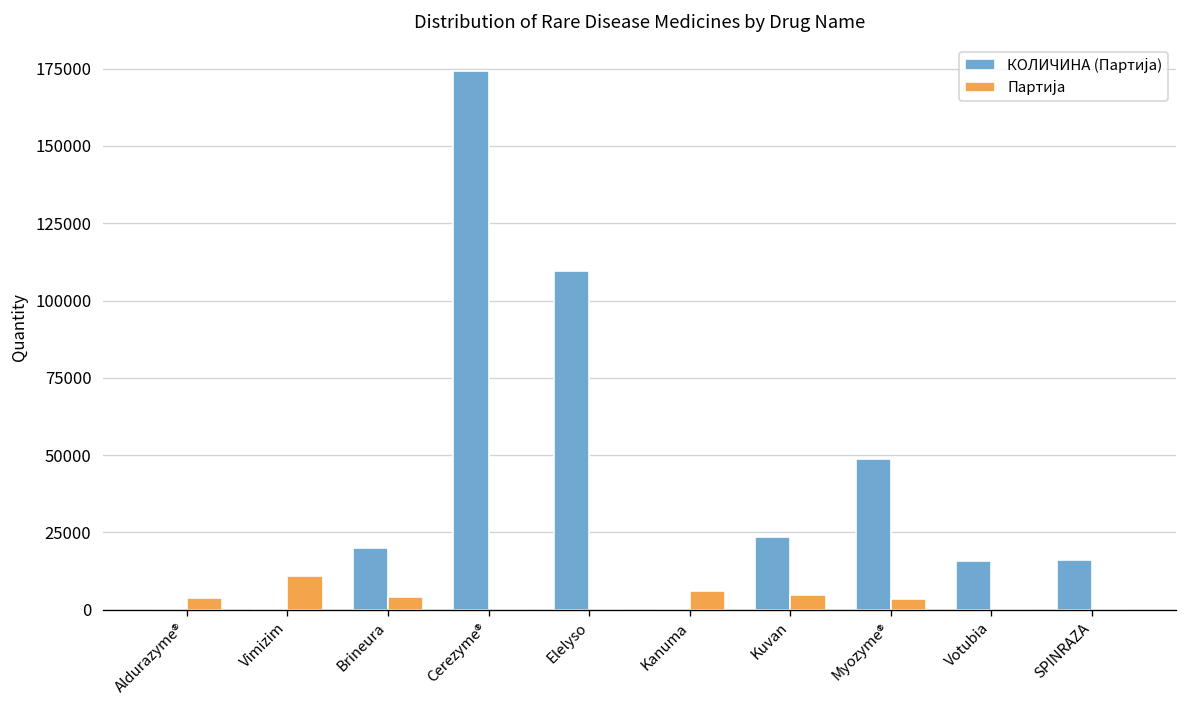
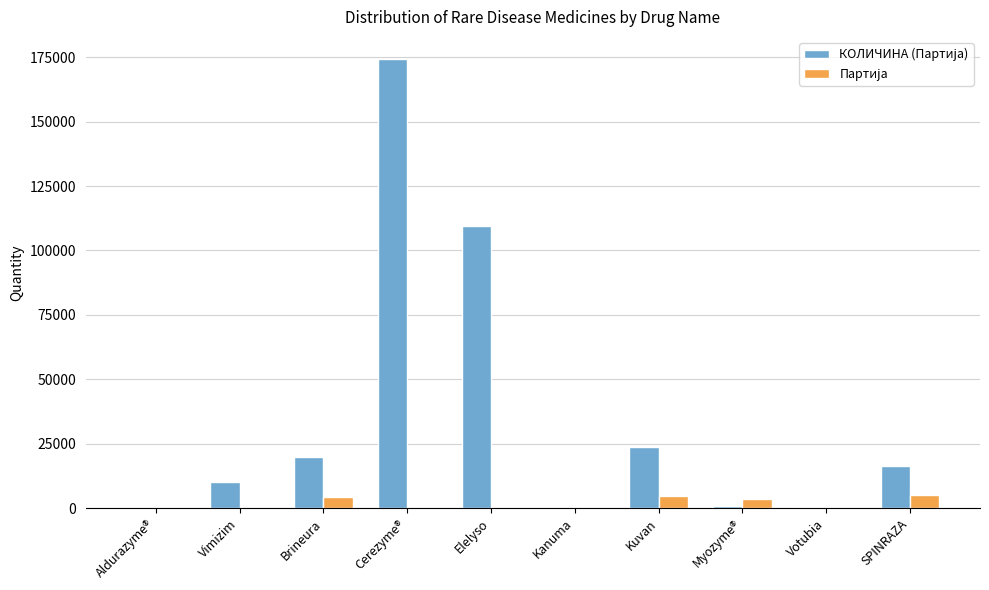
  {
    "КОЛИЧИНА (Партија)": {
-     "Vimizim": 0,
+     "Vimizim": 10000,
      "Brineura": 20000,
      "Cerezyme®": 174000,
      "Elelyso": 109000,
      "Kuvan": 24000,
-     "Myozyme®": 49000,
-     "Votubia": 16000,
+     "Myozyme®": 1000,
+     "Votubia": 0,
      "SPINRAZA": 16000
    },
    "Партија": {
-     "Aldurazyme®": 4000,
-     "Vimizim": 11000,
+     "Aldurazyme®": 0,
+     "Vimizim": 0,
      "Brineura": 4000,
-     "Kanuma": 6000,
+     "Kanuma": 0,
      "Kuvan": 5000,
      "Myozyme®": 4000,
-     "SPINRAZA": 0
+     "SPINRAZA": 5000
    }
  }
